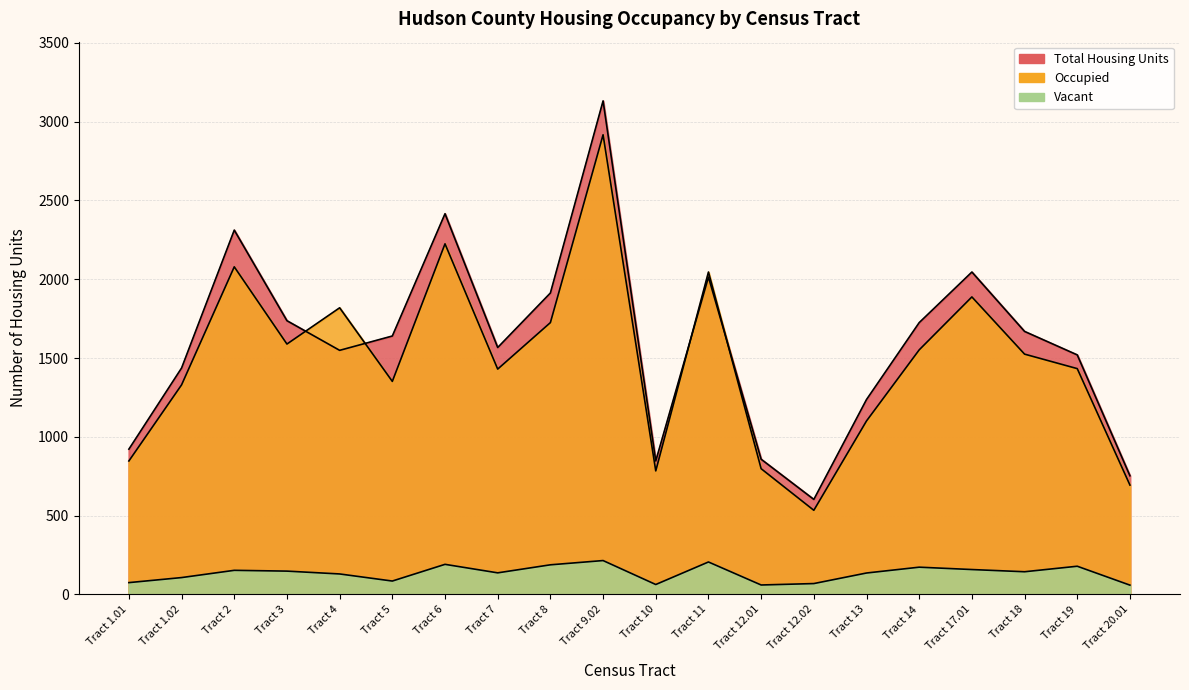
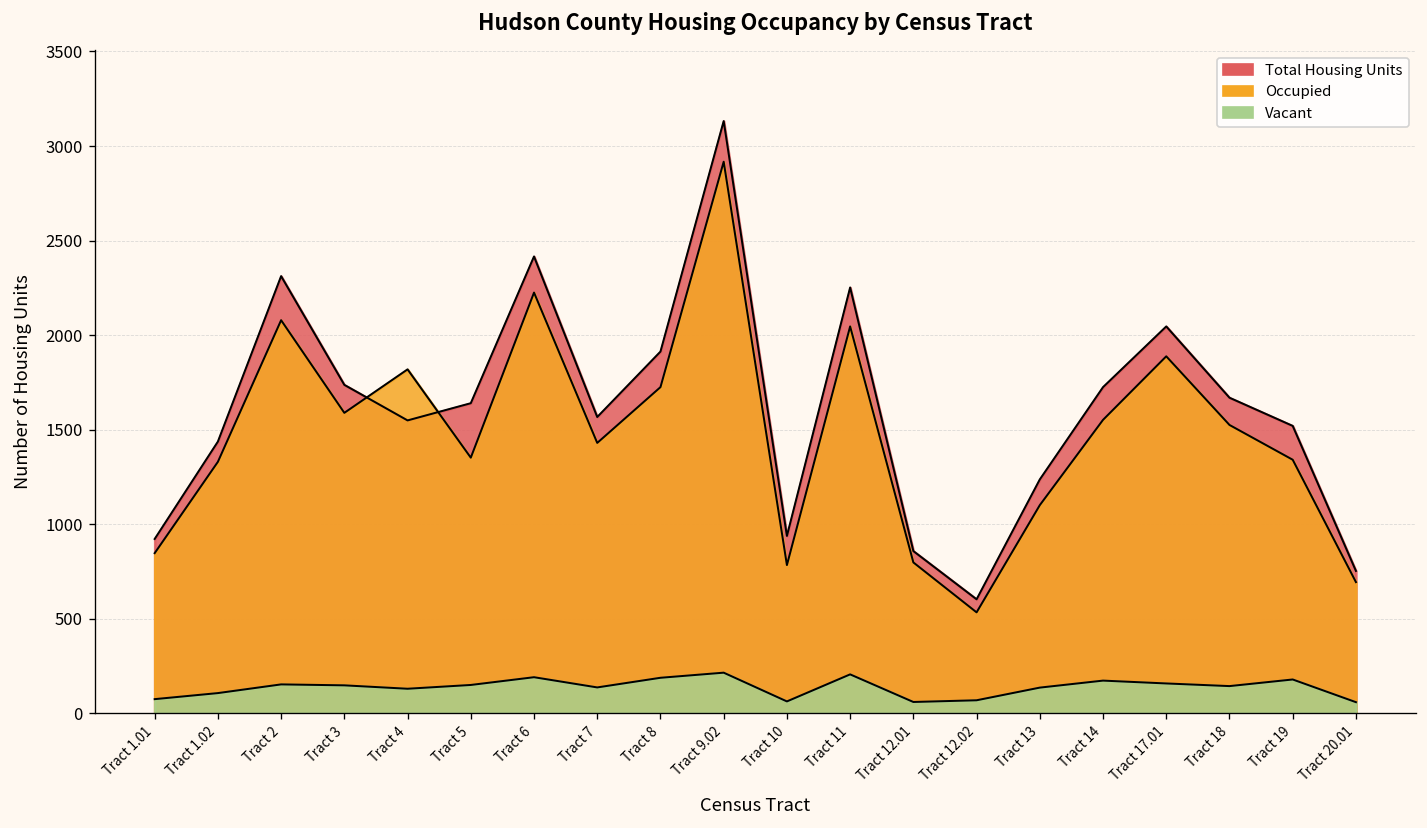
  {
    "Total Housing Units": {
      "Tract 1.01": 920,
      "Tract 1.02": 1440,
      "Tract 2": 2310,
      "Tract 3": 1740,
      "Tract 4": 1550,
      "Tract 5": 1640,
      "Tract 6": 2420,
      "Tract 7": 1570,
      "Tract 8": 1910,
      "Tract 9.02": 3130,
-     "Tract 10": 850,
-     "Tract 11": 2010,
+     "Tract 10": 940,
+     "Tract 11": 2250,
      "Tract 12.01": 860,
      "Tract 12.02": 600,
      "Tract 13": 1240,
      "Tract 14": 1730,
      "Tract 17.01": 2050,
      "Tract 18": 1670,
      "Tract 19": 1520,
      "Tract 20.01": 750
    },
    "Occupied": {
      "Tract 1.01": 850,
      "Tract 1.02": 1330,
      "Tract 2": 2080,
      "Tract 3": 1590,
      "Tract 4": 1820,
      "Tract 5": 1350,
      "Tract 6": 2230,
      "Tract 7": 1430,
      "Tract 8": 1730,
      "Tract 9.02": 2920,
      "Tract 10": 780,
      "Tract 11": 2050,
      "Tract 12.01": 800,
      "Tract 12.02": 530,
      "Tract 13": 1100,
      "Tract 14": 1550,
      "Tract 17.01": 1890,
      "Tract 18": 1530,
-     "Tract 19": 1430,
+     "Tract 19": 1340,
      "Tract 20.01": 690
    },
    "Vacant": {
      "Tract 1.01": 80,
      "Tract 1.02": 110,
      "Tract 2": 150,
      "Tract 3": 150,
      "Tract 4": 130,
-     "Tract 5": 90,
+     "Tract 5": 150,
      "Tract 6": 190,
      "Tract 7": 140,
      "Tract 8": 190,
      "Tract 9.02": 220,
      "Tract 10": 60,
      "Tract 11": 210,
      "Tract 12.01": 60,
      "Tract 12.02": 70,
      "Tract 13": 140,
      "Tract 14": 170,
      "Tract 17.01": 160,
      "Tract 18": 140,
      "Tract 19": 180,
      "Tract 20.01": 60
    }
  }
